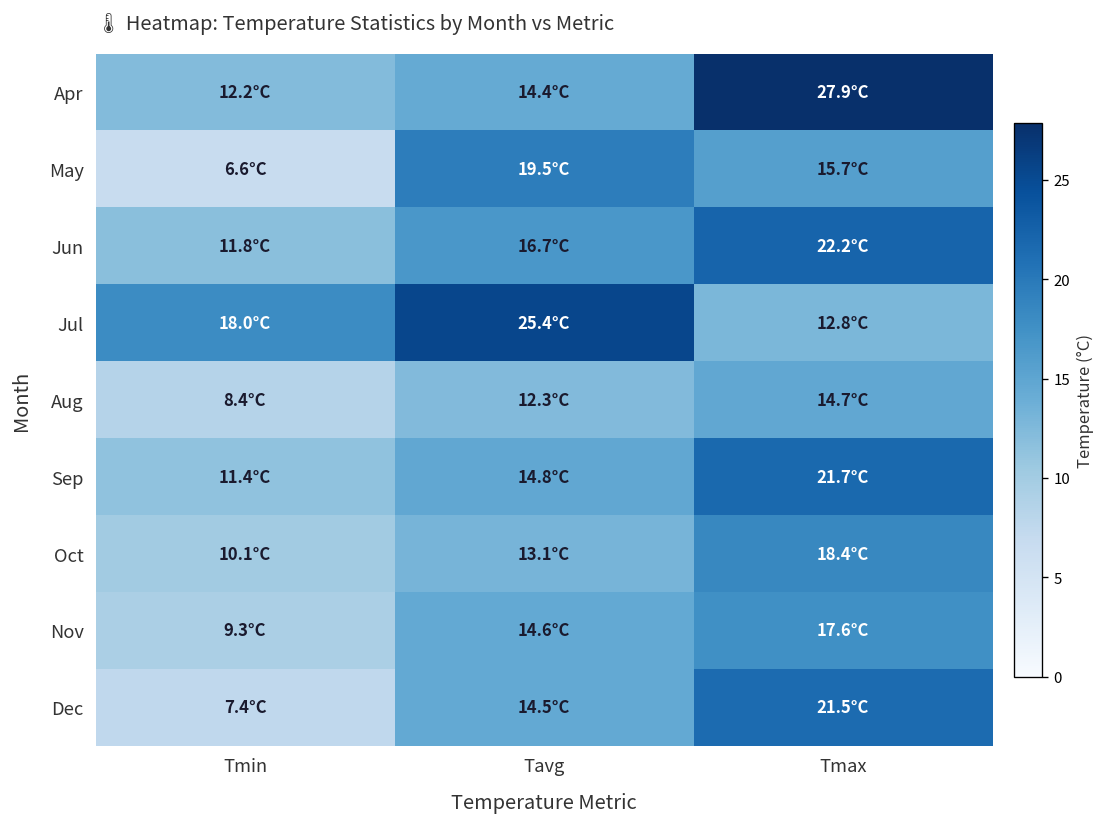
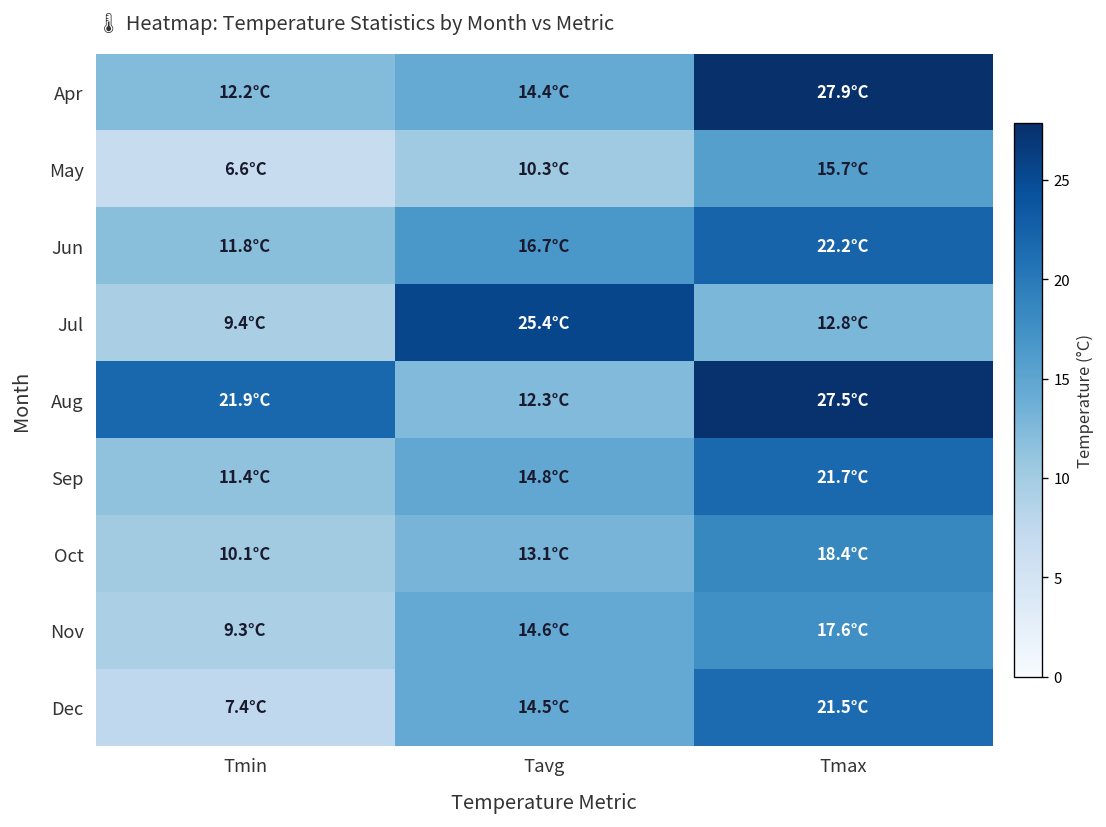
  {
    "Apr": {
      "Tmin": "12.2°C",
      "Tavg": "14.4°C",
      "Tmax": "27.9°C"
    },
    "May": {
      "Tmin": "6.6°C",
-     "Tavg": "19.5°C",
+     "Tavg": "10.3°C",
      "Tmax": "15.7°C"
    },
    "Jun": {
      "Tmin": "11.8°C",
      "Tavg": "16.7°C",
      "Tmax": "22.2°C"
    },
    "Jul": {
-     "Tmin": "18.0°C",
+     "Tmin": "9.4°C",
      "Tavg": "25.4°C",
      "Tmax": "12.8°C"
    },
    "Aug": {
-     "Tmin": "8.4°C",
+     "Tmin": "21.9°C",
      "Tavg": "12.3°C",
-     "Tmax": "14.7°C"
+     "Tmax": "27.5°C"
    },
    "Sep": {
      "Tmin": "11.4°C",
      "Tavg": "14.8°C",
      "Tmax": "21.7°C"
    },
    "Oct": {
      "Tmin": "10.1°C",
      "Tavg": "13.1°C",
      "Tmax": "18.4°C"
    },
    "Nov": {
      "Tmin": "9.3°C",
      "Tavg": "14.6°C",
      "Tmax": "17.6°C"
    },
    "Dec": {
      "Tmin": "7.4°C",
      "Tavg": "14.5°C",
      "Tmax": "21.5°C"
    }
  }
